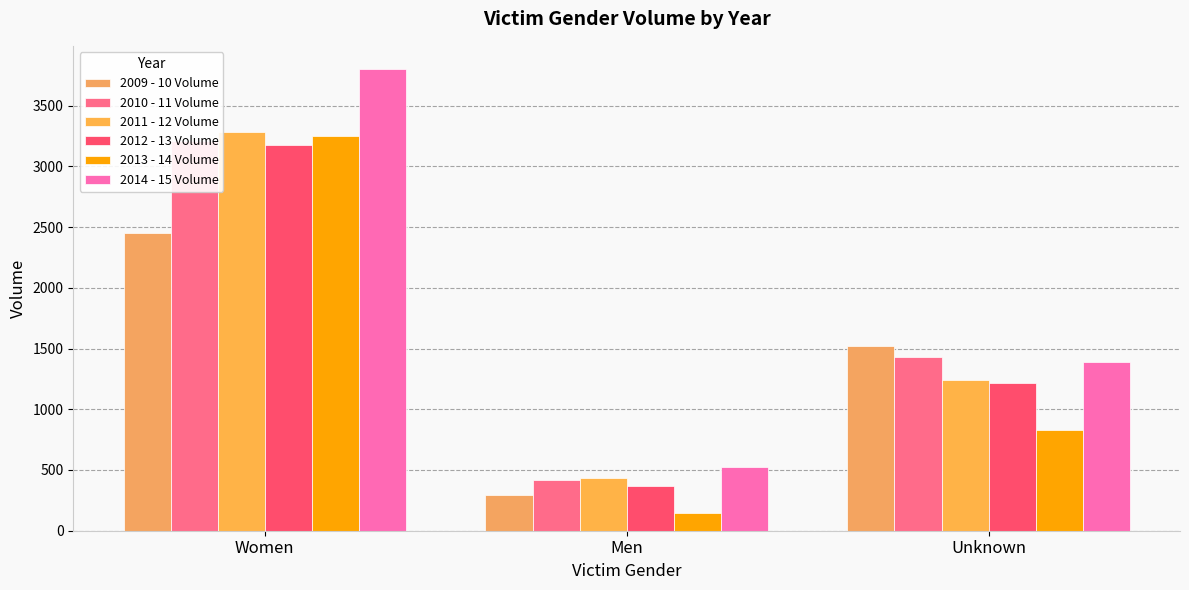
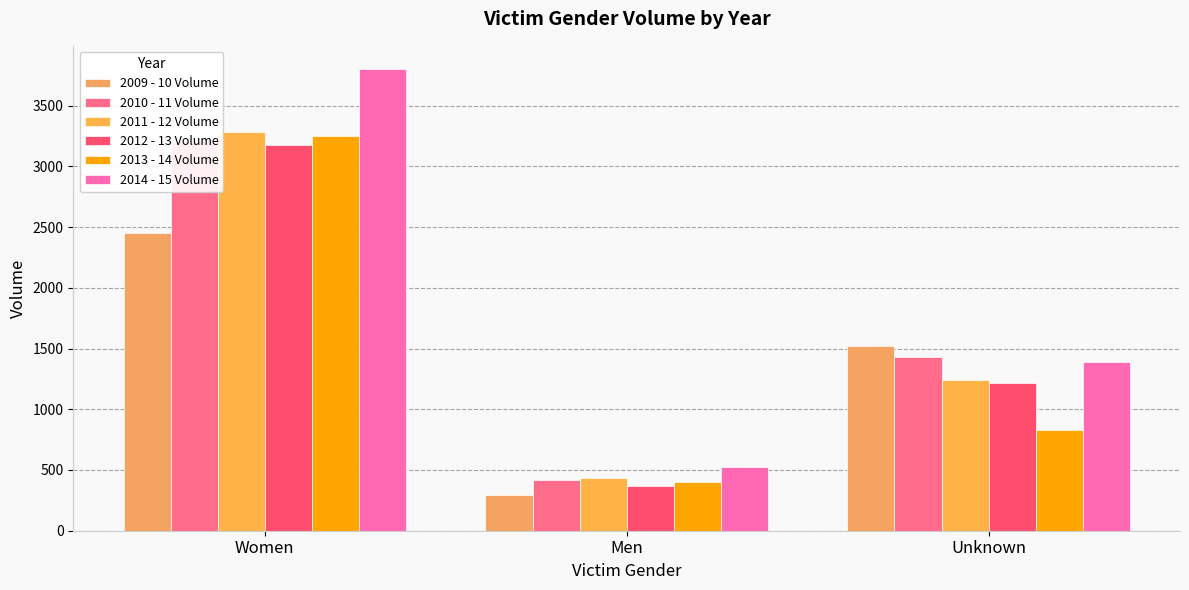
  {
    "2013 - 14 Volume": {
      "Women": 3250,
-     "Men": 140,
+     "Men": 400,
      "Unknown": 830
    }
  }
